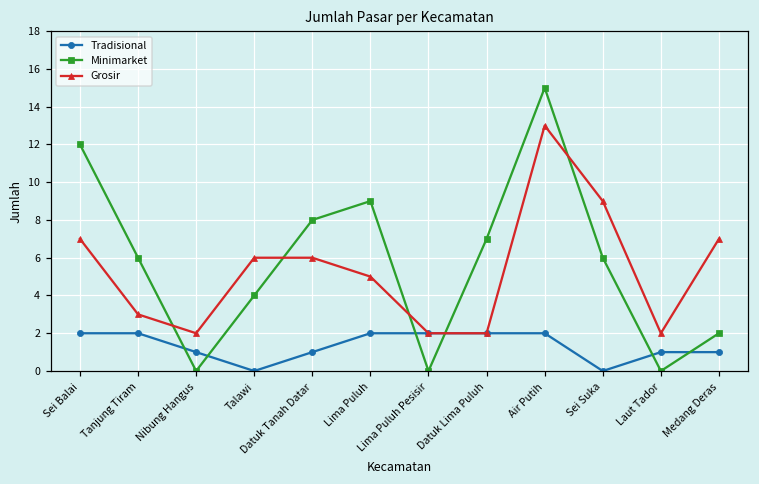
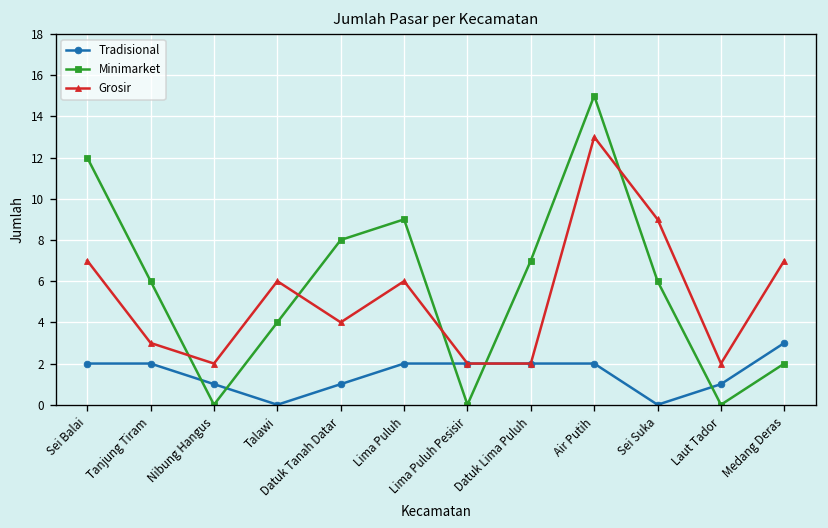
  {
    "Tradisional": {
      "Sei Balai": 2,
      "Tanjung Tiram": 2,
      "Nibung Hangus": 1,
      "Talawi": 0,
      "Datuk Tanah Datar": 1,
      "Lima Puluh": 2,
      "Air Putih": 2,
      "Sei Suka": 0,
      "Laut Tador": 1,
-     "Medang Deras": 1
+     "Medang Deras": 3
    },
    "Minimarket": {
      "Sei Balai": 12,
      "Tanjung Tiram": 6,
      "Nibung Hangus": 0,
      "Talawi": 4,
      "Datuk Tanah Datar": 8,
      "Lima Puluh": 9,
      "Lima Puluh Pesisir": 0,
      "Datuk Lima Puluh": 7,
      "Air Putih": 15,
      "Sei Suka": 6,
      "Laut Tador": 0,
      "Medang Deras": 2
    },
    "Grosir": {
      "Sei Balai": 7,
      "Tanjung Tiram": 3,
      "Nibung Hangus": 2,
      "Talawi": 6,
-     "Datuk Tanah Datar": 6,
-     "Lima Puluh": 5,
+     "Datuk Tanah Datar": 4,
+     "Lima Puluh": 6,
      "Air Putih": 13,
      "Sei Suka": 9,
      "Laut Tador": 2,
      "Medang Deras": 7
    }
  }
